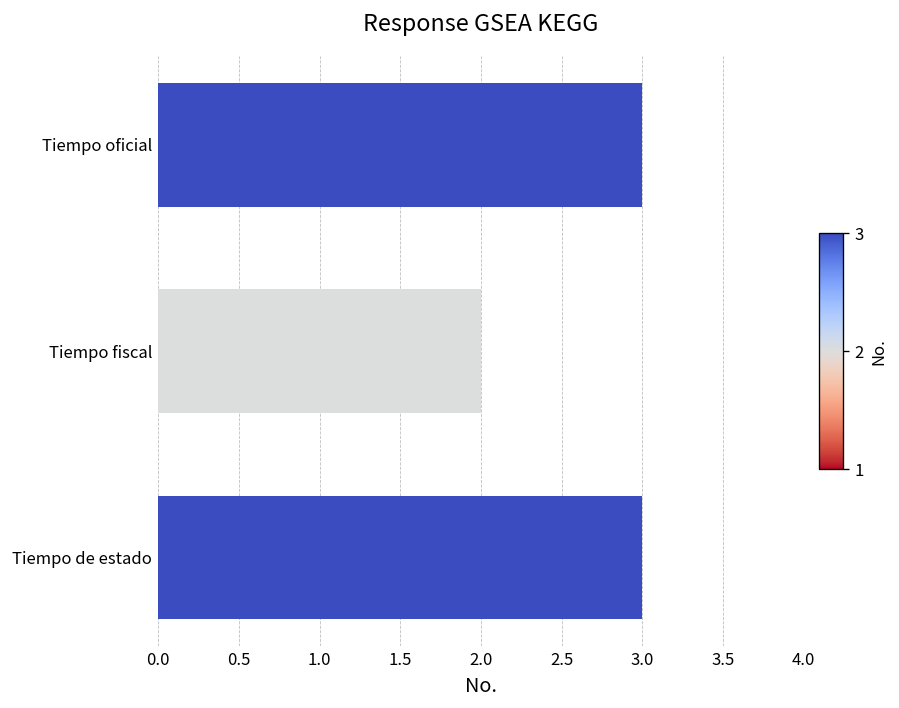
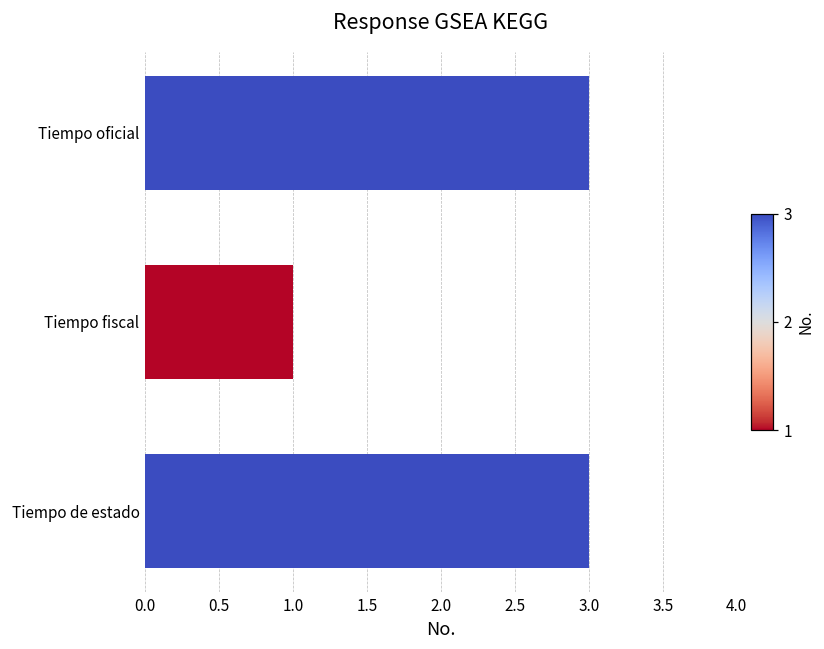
  {
    "Tiempo oficial": 3,
-   "Tiempo fiscal": 2,
+   "Tiempo fiscal": 1,
    "Tiempo de estado": 3
  }
